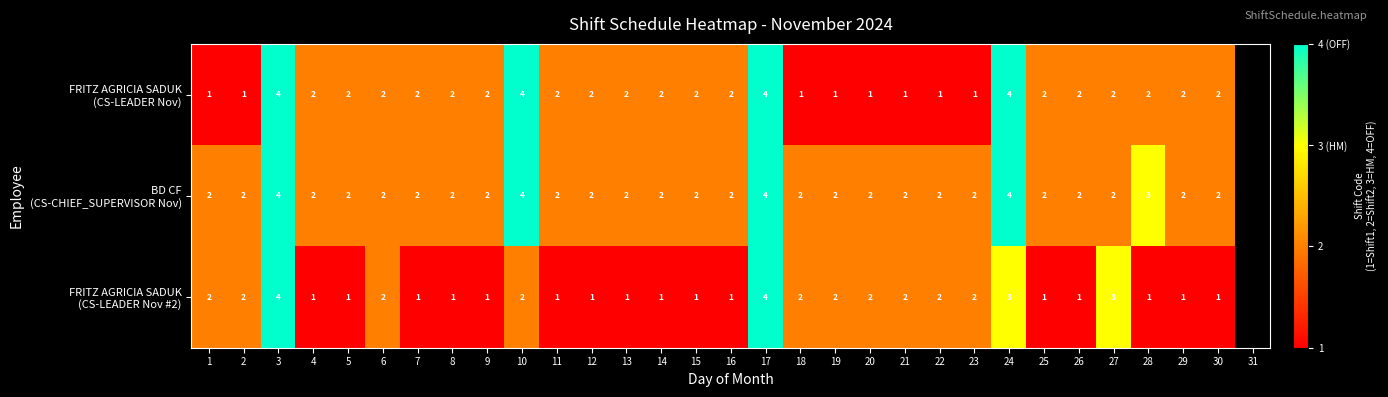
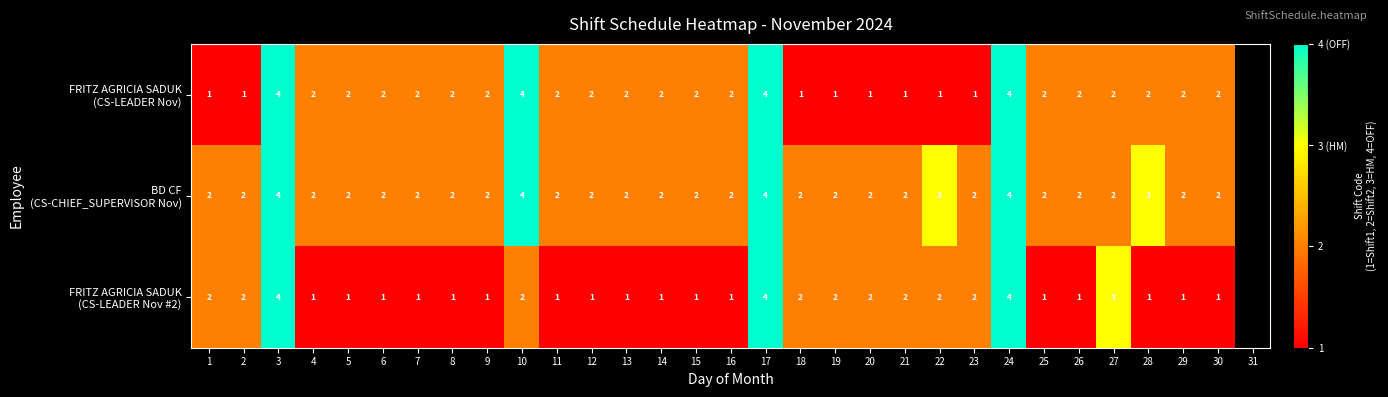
  {
    "FRITZ AGRICIA SADUK (CS-LEADER Nov)": {
      "1": 1,
      "2": 1,
      "3": 4,
      "4": 2,
      "5": 2,
      "6": 2,
      "7": 2,
      "8": 2,
      "9": 2,
      "10": 4,
      "11": 2,
      "12": 2,
      "13": 2,
      "14": 2,
      "15": 2,
      "16": 2,
      "17": 4,
      "18": 1,
      "19": 1,
      "20": 1,
      "21": 1,
      "22": 1,
      "23": 1,
      "24": 4,
      "25": 2,
      "26": 2,
      "27": 2,
      "28": 2,
      "29": 2,
      "30": 2
    },
    "BD CF (CS-CHIEF_SUPERVISOR Nov)": {
      "1": 2,
      "2": 2,
      "3": 4,
      "4": 2,
      "5": 2,
      "6": 2,
      "7": 2,
      "8": 2,
      "9": 2,
      "10": 4,
      "11": 2,
      "12": 2,
      "13": 2,
      "14": 2,
      "15": 2,
      "16": 2,
      "17": 4,
      "18": 2,
      "19": 2,
      "20": 2,
      "21": 2,
-     "22": 2,
+     "22": 3,
      "23": 2,
      "24": 4,
      "25": 2,
      "26": 2,
      "27": 2,
      "28": 3,
      "29": 2,
      "30": 2
    },
    "FRITZ AGRICIA SADUK (CS-LEADER Nov #2)": {
      "1": 2,
      "2": 2,
      "3": 4,
      "4": 1,
      "5": 1,
-     "6": 2,
+     "6": 1,
      "7": 1,
      "8": 1,
      "9": 1,
      "10": 2,
      "11": 1,
      "12": 1,
      "13": 1,
      "14": 1,
      "15": 1,
      "16": 1,
      "17": 4,
      "18": 2,
      "19": 2,
      "20": 2,
      "21": 2,
      "22": 2,
      "23": 2,
-     "24": 3,
+     "24": 4,
      "25": 1,
      "26": 1,
      "27": 3,
      "28": 1,
      "29": 1,
      "30": 1
    }
  }
